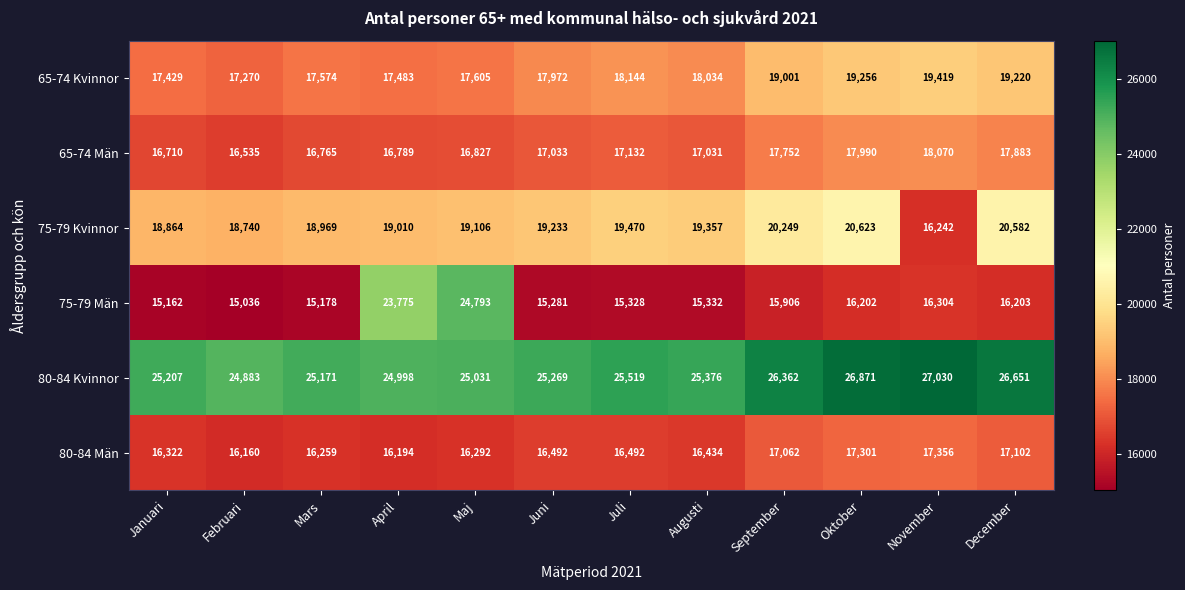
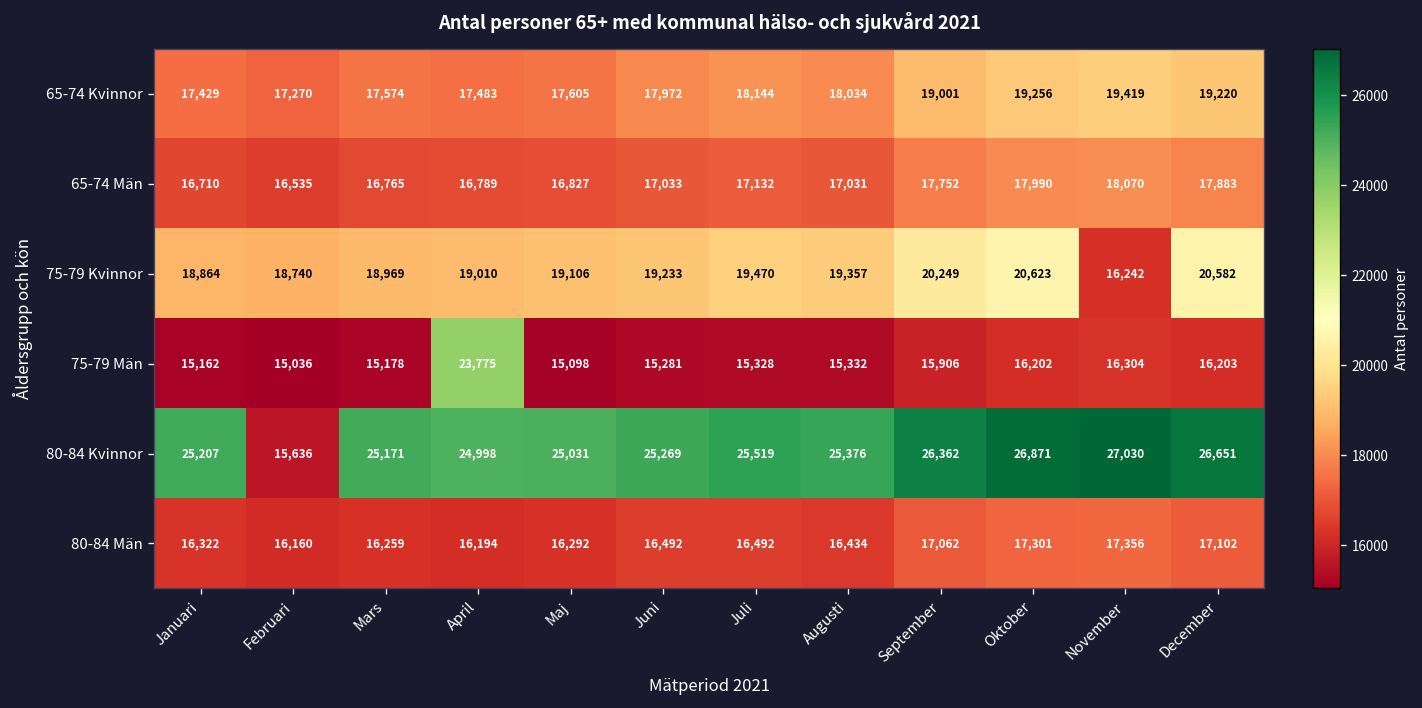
  {
    "65-74 Kvinnor": {
      "Januari": "17,429",
      "Februari": "17,270",
      "Mars": "17,574",
      "April": "17,483",
      "Maj": "17,605",
      "Juni": "17,972",
      "Juli": "18,144",
      "Augusti": "18,034",
      "September": "19,001",
      "Oktober": "19,256",
      "November": "19,419",
      "December": "19,220"
    },
    "65-74 Män": {
      "Januari": "16,710",
      "Februari": "16,535",
      "Mars": "16,765",
      "April": "16,789",
      "Maj": "16,827",
      "Juni": "17,033",
      "Juli": "17,132",
      "Augusti": "17,031",
      "September": "17,752",
      "Oktober": "17,990",
      "November": "18,070",
      "December": "17,883"
    },
    "75-79 Kvinnor": {
      "Januari": "18,864",
      "Februari": "18,740",
      "Mars": "18,969",
      "April": "19,010",
      "Maj": "19,106",
      "Juni": "19,233",
      "Juli": "19,470",
      "Augusti": "19,357",
      "September": "20,249",
      "Oktober": "20,623",
      "November": "16,242",
      "December": "20,582"
    },
    "75-79 Män": {
      "Januari": "15,162",
      "Februari": "15,036",
      "Mars": "15,178",
      "April": "23,775",
-     "Maj": "24,793",
+     "Maj": "15,098",
      "Juni": "15,281",
      "Juli": "15,328",
      "Augusti": "15,332",
      "September": "15,906",
      "Oktober": "16,202",
      "November": "16,304",
      "December": "16,203"
    },
    "80-84 Kvinnor": {
      "Januari": "25,207",
-     "Februari": "24,883",
+     "Februari": "15,636",
      "Mars": "25,171",
      "April": "24,998",
      "Maj": "25,031",
      "Juni": "25,269",
      "Juli": "25,519",
      "Augusti": "25,376",
      "September": "26,362",
      "Oktober": "26,871",
      "November": "27,030",
      "December": "26,651"
    },
    "80-84 Män": {
      "Januari": "16,322",
      "Februari": "16,160",
      "Mars": "16,259",
      "April": "16,194",
      "Maj": "16,292",
      "Juni": "16,492",
      "Juli": "16,492",
      "Augusti": "16,434",
      "September": "17,062",
      "Oktober": "17,301",
      "November": "17,356",
      "December": "17,102"
    }
  }
